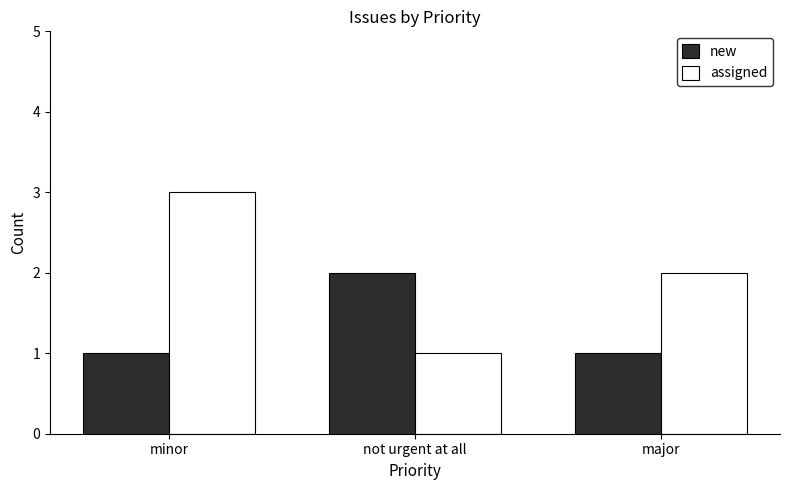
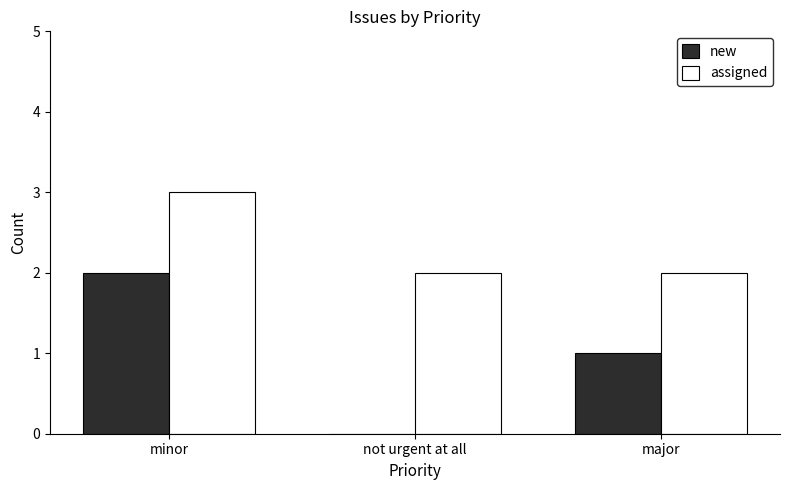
  {
    "new": {
-     "minor": 1,
-     "not urgent at all": 2,
+     "minor": 2,
+     "not urgent at all": 0,
      "major": 1
    },
    "assigned": {
      "minor": 3,
-     "not urgent at all": 1,
+     "not urgent at all": 2,
      "major": 2
    }
  }
